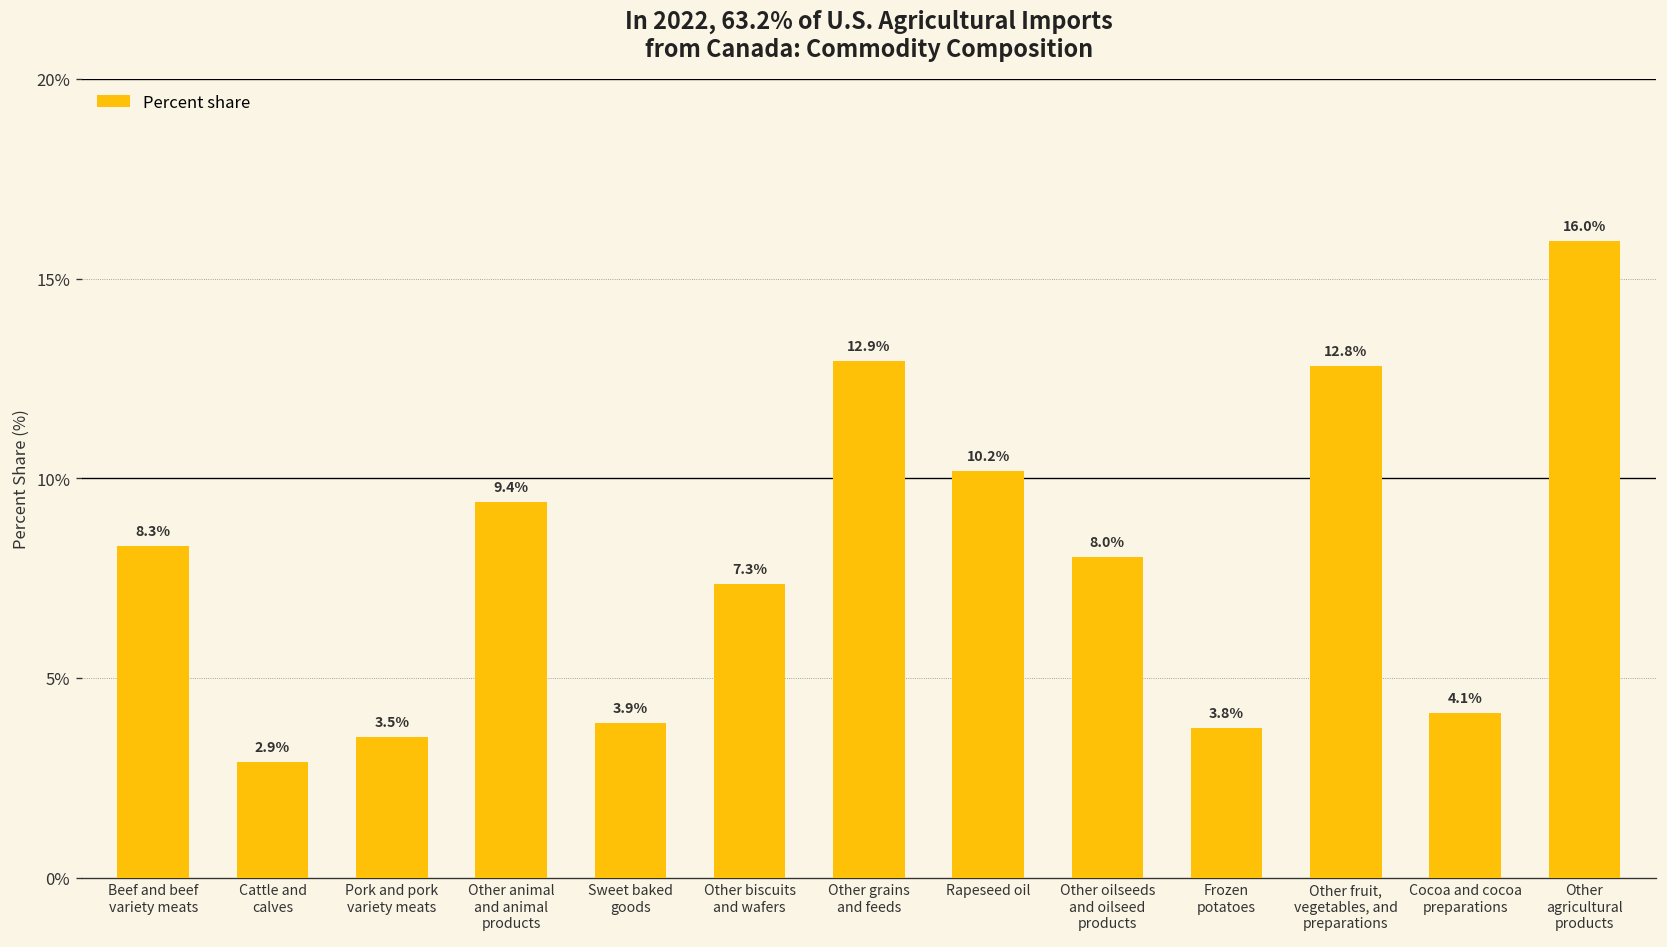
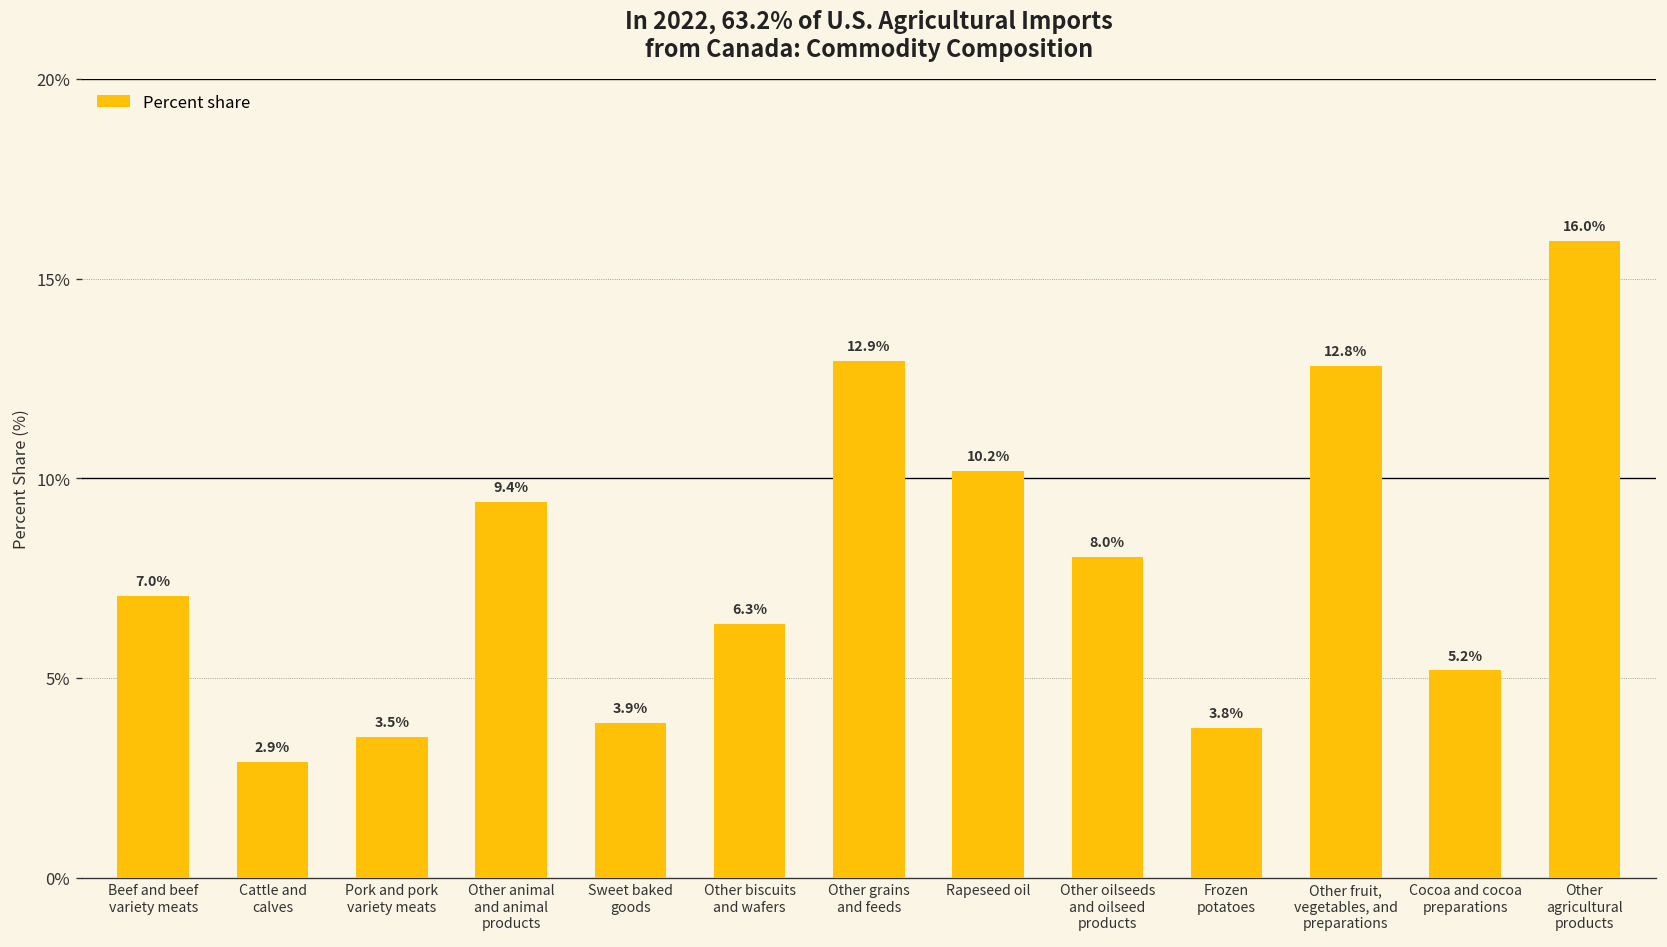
  {
-   "Beef and beef variety meats": "8.3%",
+   "Beef and beef variety meats": "7.0%",
    "Cattle and calves": "2.9%",
    "Pork and pork variety meats": "3.5%",
    "Other animal and animal products": "9.4%",
    "Sweet baked goods": "3.9%",
-   "Other biscuits and wafers": "7.3%",
+   "Other biscuits and wafers": "6.3%",
    "Other grains and feeds": "12.9%",
    "Rapeseed oil": "10.2%",
    "Other oilseeds and oilseed products": "8.0%",
    "Frozen potatoes": "3.8%",
    "Other fruit, vegetables, and preparations": "12.8%",
-   "Cocoa and cocoa preparations": "4.1%",
+   "Cocoa and cocoa preparations": "5.2%",
    "Other agricultural products": "16.0%"
  }
